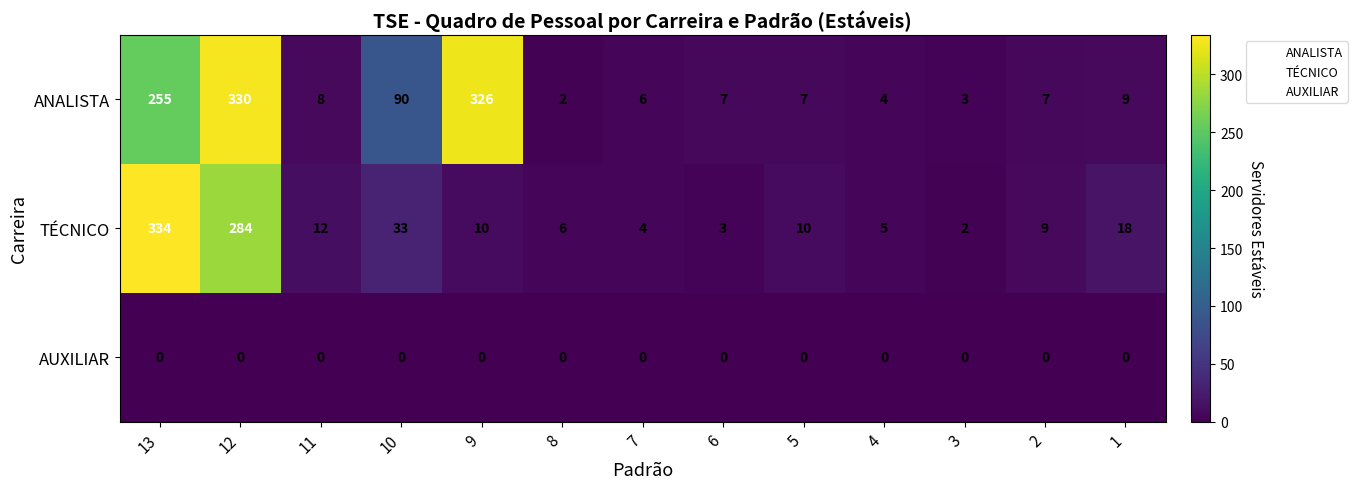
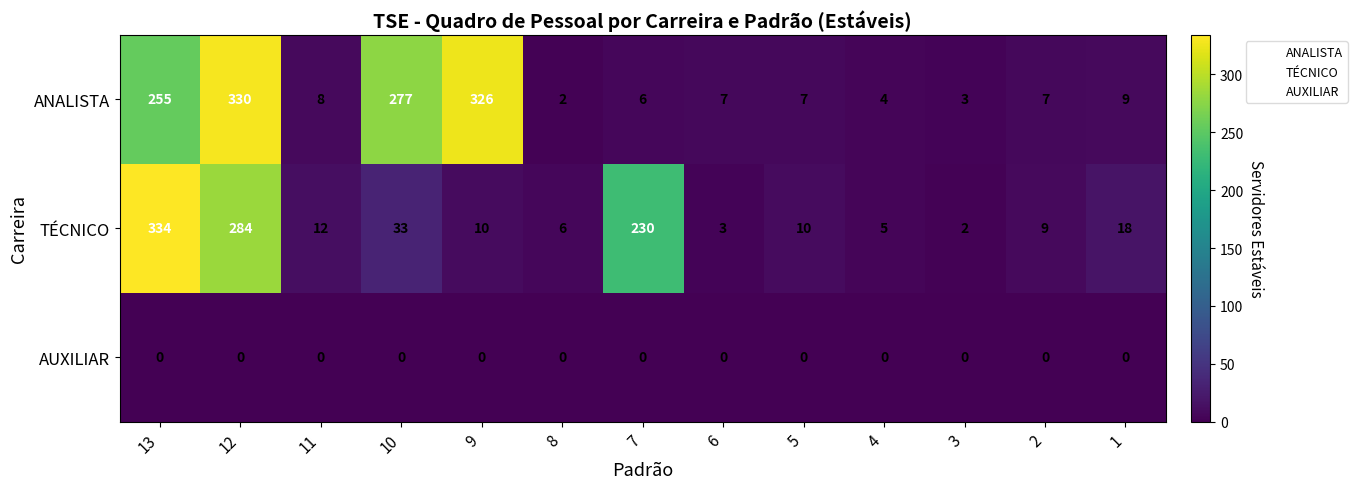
  {
    "ANALISTA": {
      "13": 255,
      "12": 330,
      "11": 8,
-     "10": 90,
+     "10": 277,
      "9": 326,
      "8": 2,
      "7": 6,
      "6": 7,
      "5": 7,
      "4": 4,
      "3": 3,
      "2": 7,
      "1": 9
    },
    "TÉCNICO": {
      "13": 334,
      "12": 284,
      "11": 12,
      "10": 33,
      "9": 10,
      "8": 6,
-     "7": 4,
+     "7": 230,
      "6": 3,
      "5": 10,
      "4": 5,
      "3": 2,
      "2": 9,
      "1": 18
    },
    "AUXILIAR": {
      "13": 0,
      "12": 0,
      "11": 0,
      "10": 0,
      "9": 0,
      "8": 0,
      "7": 0,
      "6": 0,
      "5": 0,
      "4": 0,
      "3": 0,
      "2": 0,
      "1": 0
    }
  }
